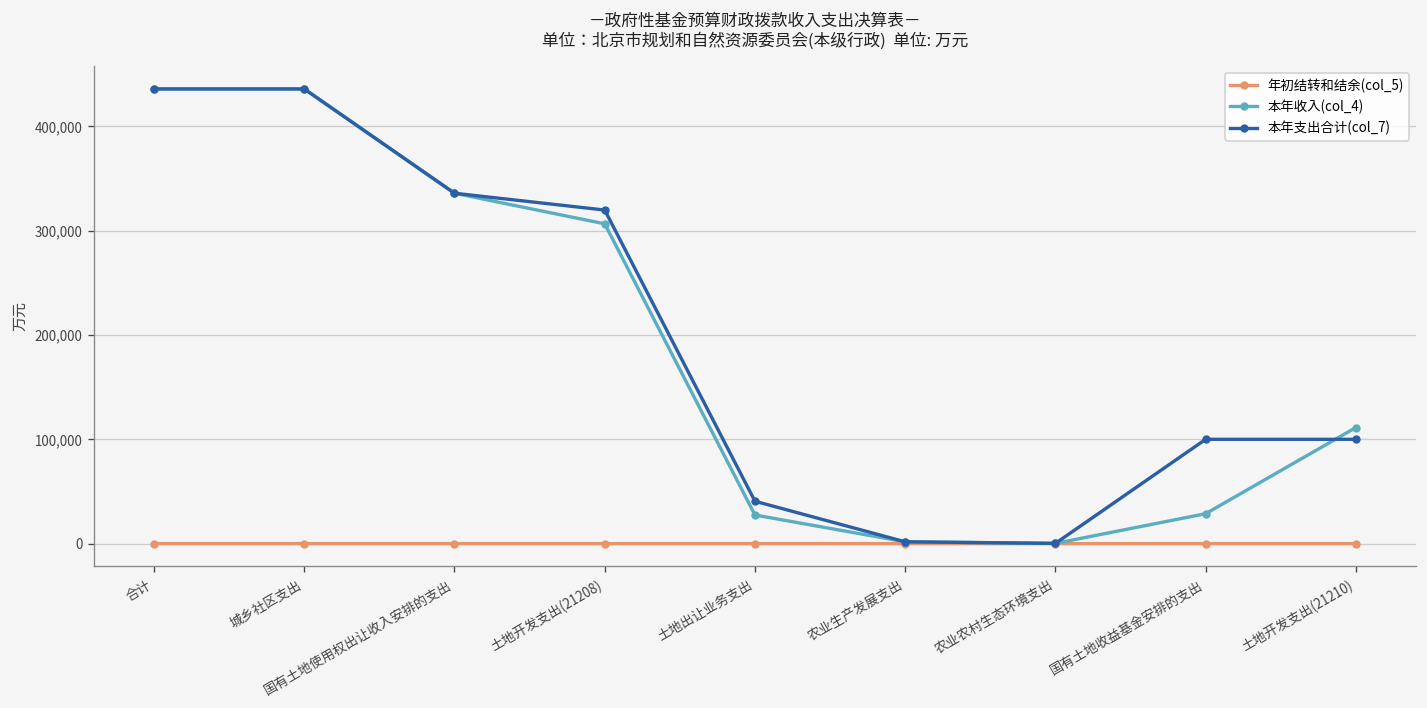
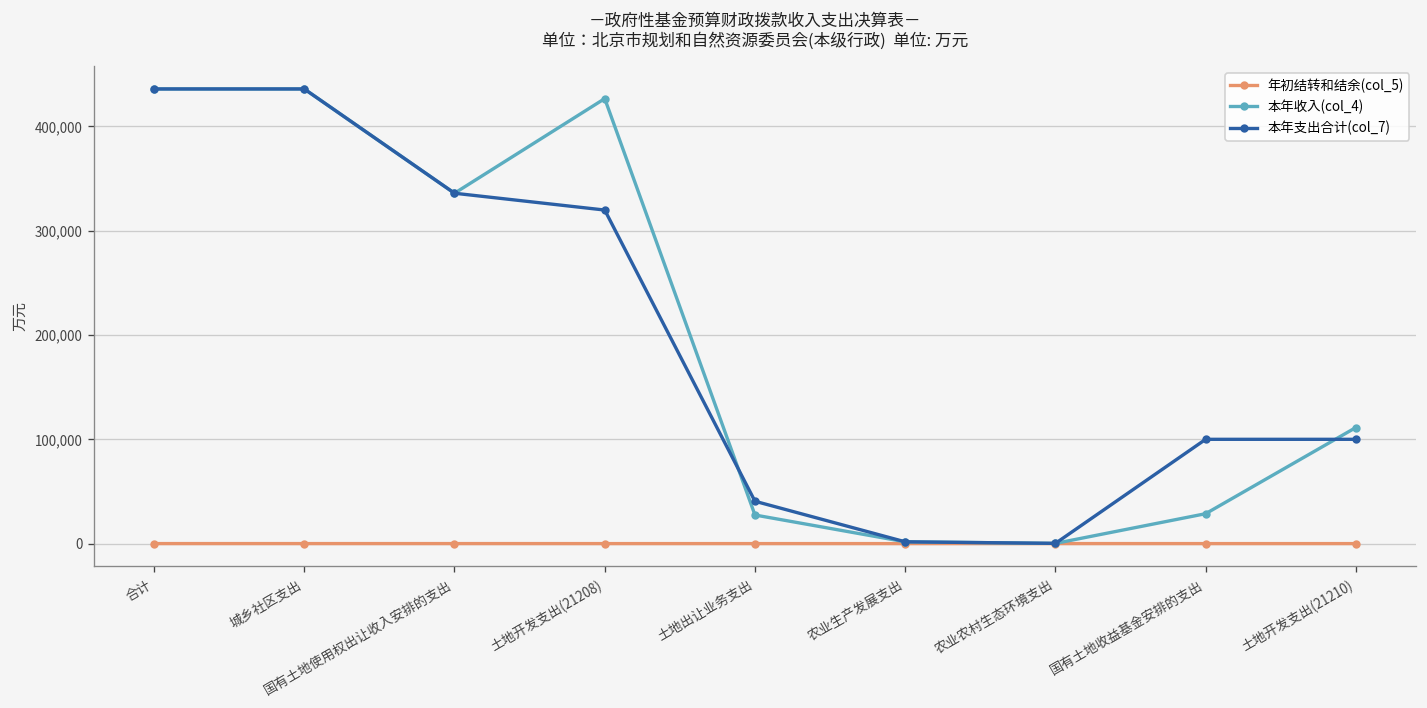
  {
    "年初结转和结余(col_5)": {
      "合计": "0",
      "城乡社区支出": "0",
      "国有土地使用权出让收入安排的支出": "0",
      "土地开发支出(21208)": "0",
      "土地出让业务支出": "0",
      "国有土地收益基金安排的支出": "0",
      "土地开发支出(21210)": "0"
    },
    "本年收入(col_4)": {
-     "土地开发支出(21208)": "310,000",
+     "土地开发支出(21208)": "430,000",
      "土地出让业务支出": "30,000",
      "国有土地收益基金安排的支出": "30,000",
      "土地开发支出(21210)": "110,000"
    },
    "本年支出合计(col_7)": {
      "土地开发支出(21208)": "320,000",
      "土地出让业务支出": "40,000",
      "国有土地收益基金安排的支出": "100,000",
      "土地开发支出(21210)": "100,000"
    }
  }
